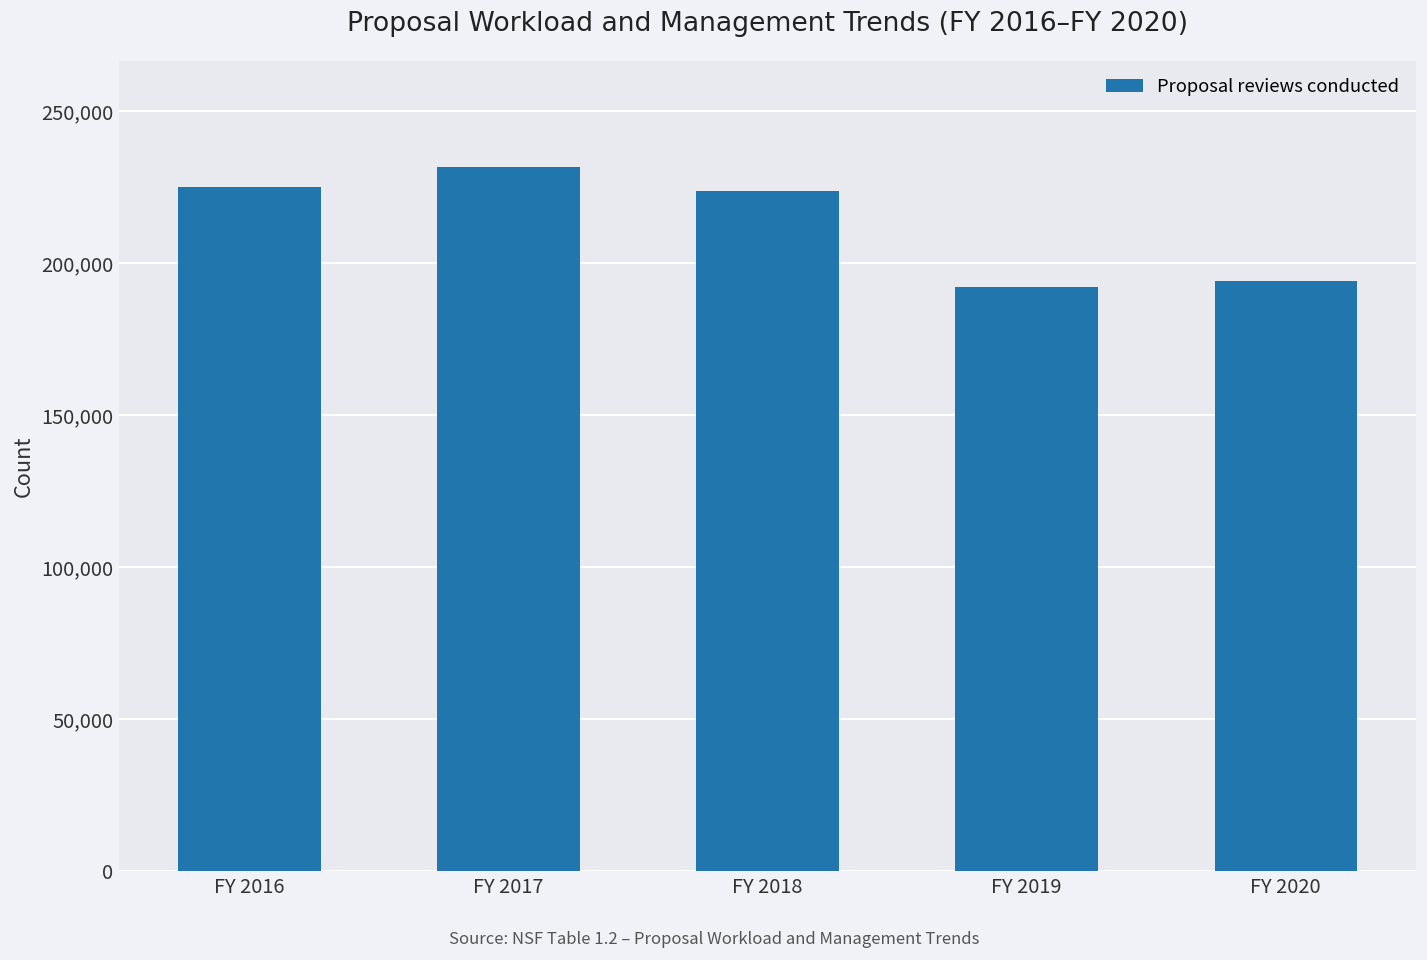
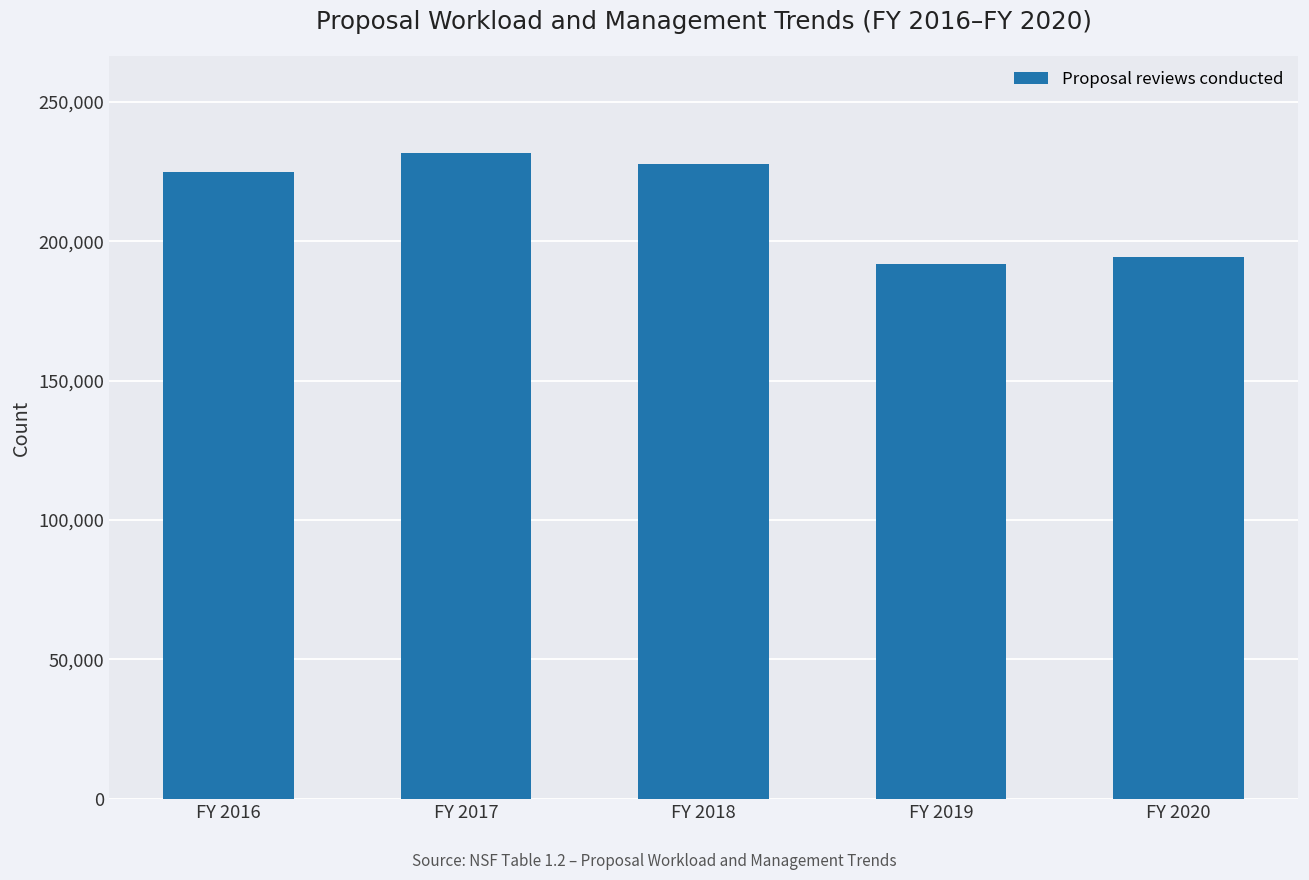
  {
    "FY 2016": "225,000",
    "FY 2017": "232,000",
-   "FY 2018": "224,000",
+   "FY 2018": "228,000",
    "FY 2019": "192,000",
    "FY 2020": "194,000"
  }
